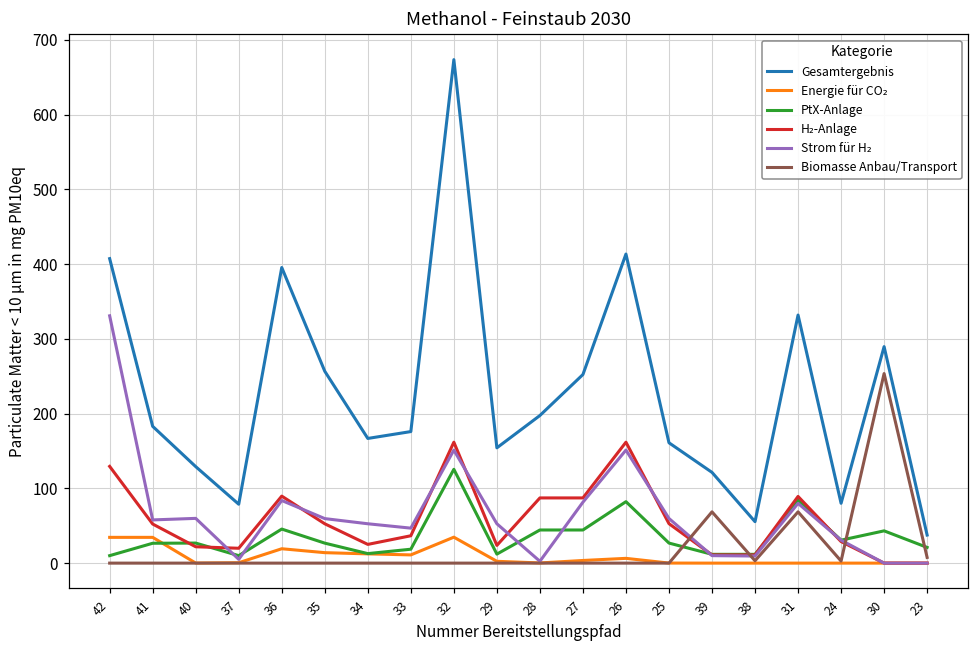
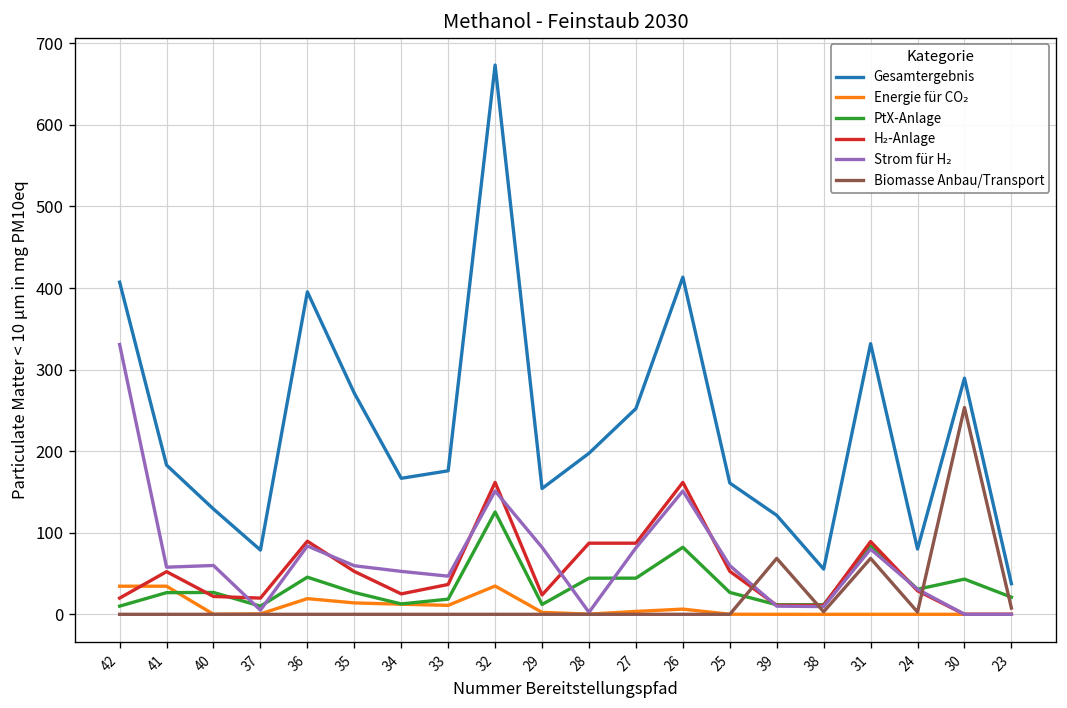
  {
    "Gesamtergebnis": {
      "42": 410,
      "41": 180,
      "40": 130,
      "37": 80,
      "36": 400,
-     "35": 260,
+     "35": 270,
      "34": 170,
      "33": 180,
      "32": 670,
      "29": 150,
      "28": 200,
      "27": 250,
      "26": 410,
      "25": 160,
      "39": 120,
      "38": 60,
      "31": 330,
      "24": 80,
      "30": 290,
      "23": 40
    },
    "Energie für CO₂": {
      "42": 30,
      "41": 30,
      "36": 20,
      "35": 10,
      "33": 10,
      "32": 30,
      "26": 10,
      "39": 0,
      "31": 0
    },
    "PtX-Anlage": {
      "42": 10,
      "41": 30,
      "40": 30,
      "37": 10,
      "36": 50,
      "35": 30,
      "33": 20,
      "32": 130,
      "29": 10,
      "28": 40,
      "27": 40,
      "26": 80,
      "25": 30,
      "31": 80,
      "30": 40,
      "23": 20
    },
    "H₂-Anlage": {
-     "42": 130,
+     "42": 20,
      "41": 50,
      "40": 20,
      "37": 20,
      "36": 90,
      "35": 50,
      "34": 30,
      "33": 40,
      "32": 160,
      "29": 20,
      "28": 90,
      "27": 90,
      "26": 160,
      "25": 50,
      "31": 90
    },
    "Strom für H₂": {
      "42": 330,
      "41": 60,
      "40": 60,
      "37": 10,
      "36": 80,
      "35": 60,
      "34": 50,
      "33": 50,
      "32": 150,
-     "29": 50,
+     "29": 80,
      "27": 80,
      "26": 150,
      "25": 60,
      "31": 80
    },
    "Biomasse Anbau/Transport": {
      "42": 0,
      "41": 0,
      "36": 0,
      "35": 0,
      "34": 0,
      "33": 0,
      "32": 0,
      "26": 0,
      "39": 70,
      "31": 70,
      "30": 250,
      "23": 10
    }
  }
